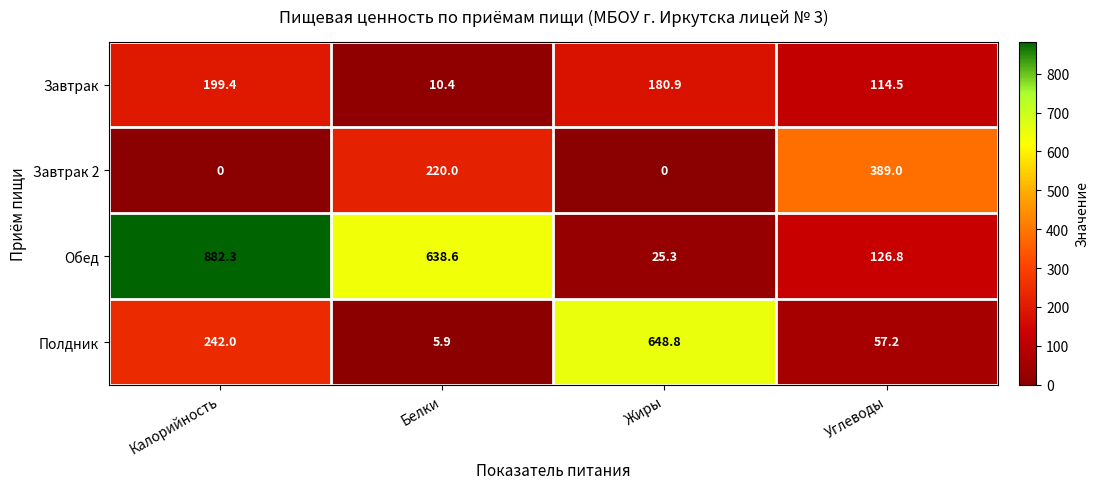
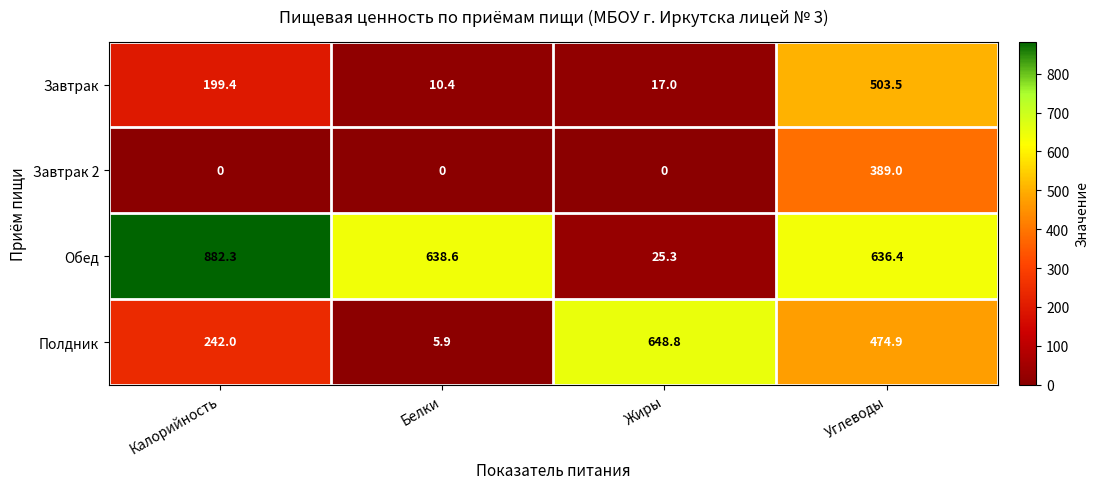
  {
    "Завтрак": {
      "Калорийность": 199.4,
      "Белки": 10.4,
-     "Жиры": 180.9,
-     "Углеводы": 114.5
+     "Жиры": 17.0,
+     "Углеводы": 503.5
    },
    "Завтрак 2": {
      "Калорийность": 0,
-     "Белки": 220.0,
+     "Белки": 0,
      "Жиры": 0,
      "Углеводы": 389.0
    },
    "Обед": {
      "Калорийность": 882.3,
      "Белки": 638.6,
      "Жиры": 25.3,
-     "Углеводы": 126.8
+     "Углеводы": 636.4
    },
    "Полдник": {
      "Калорийность": 242.0,
      "Белки": 5.9,
      "Жиры": 648.8,
-     "Углеводы": 57.2
+     "Углеводы": 474.9
    }
  }
